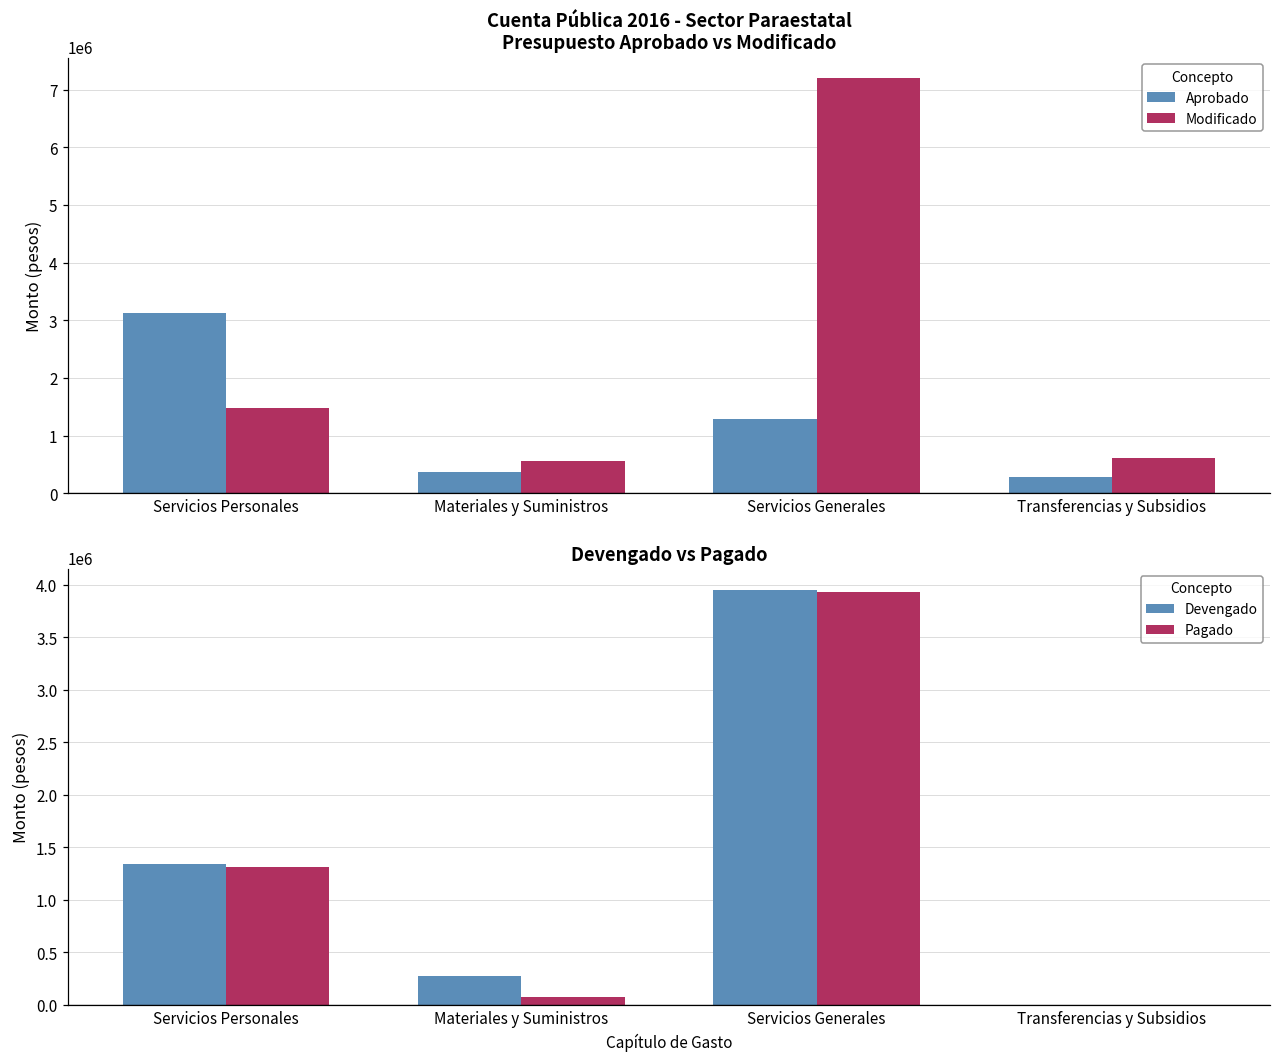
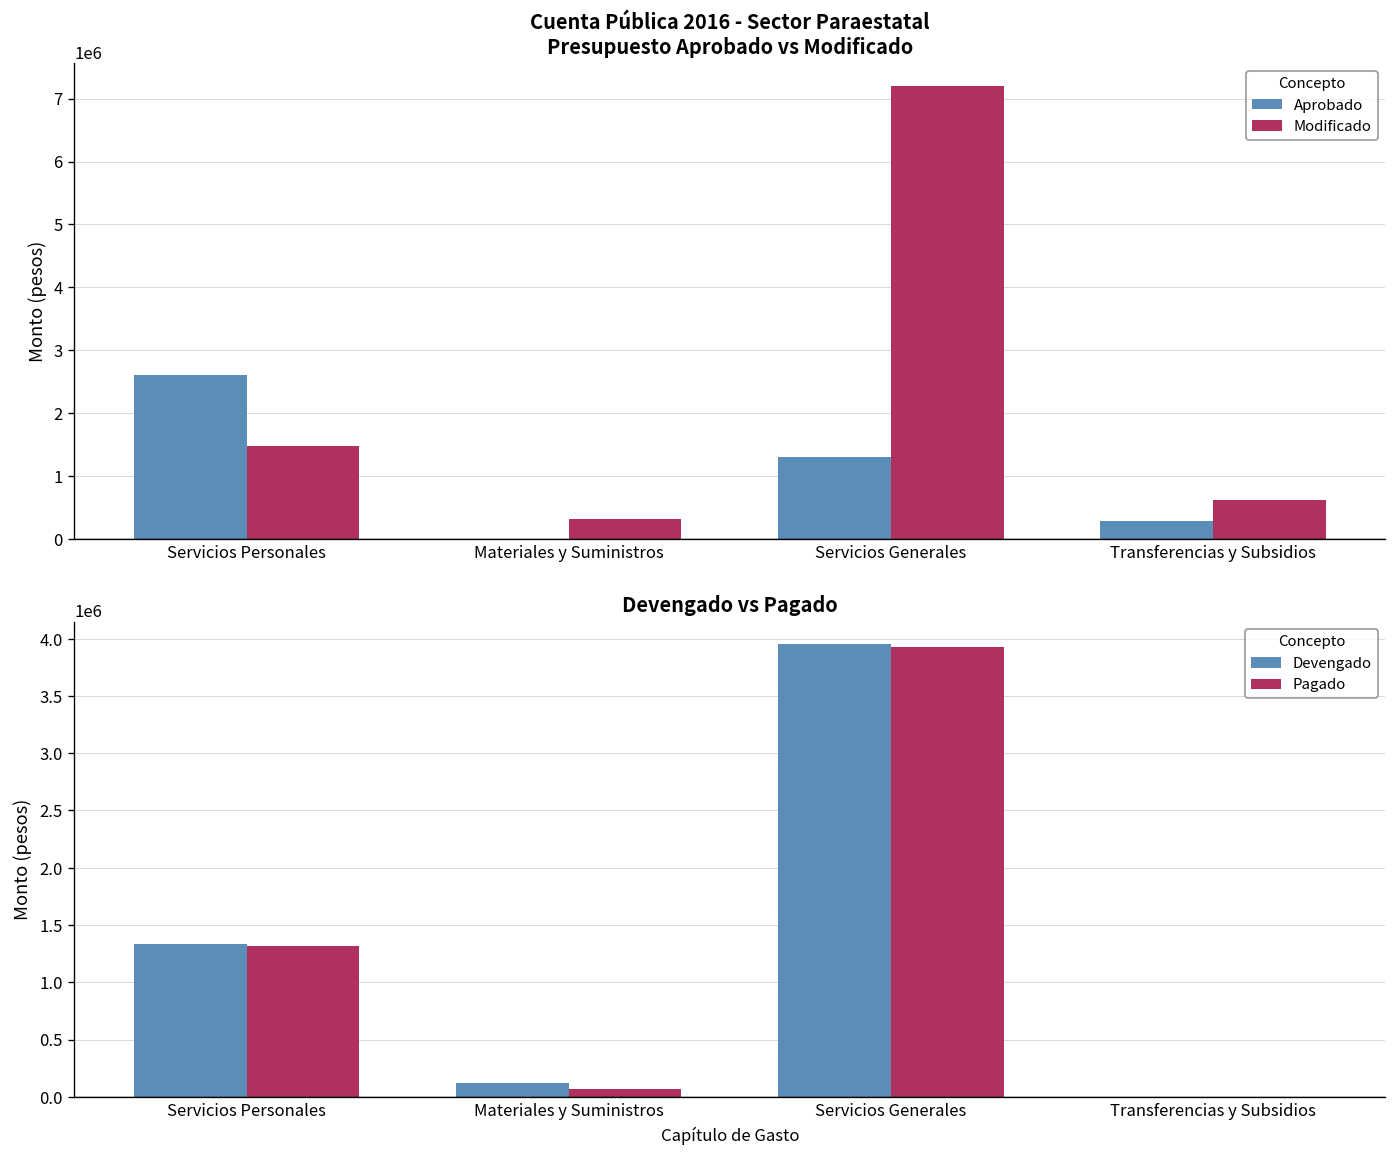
  {
    "Cuenta Pública 2016 - Sector Paraestatal Presupuesto Aprobado vs Modificado": {
      "Aprobado": {
-       "Servicios Personales": 3100000,
-       "Materiales y Suministros": 400000,
+       "Servicios Personales": 2600000,
+       "Materiales y Suministros": 0,
        "Servicios Generales": 1300000,
        "Transferencias y Subsidios": 300000
      },
      "Modificado": {
        "Servicios Personales": 1500000,
-       "Materiales y Suministros": 600000,
+       "Materiales y Suministros": 300000,
        "Servicios Generales": 7200000,
        "Transferencias y Subsidios": 600000
      }
    },
    "Devengado vs Pagado": {
      "Devengado": {
        "Servicios Personales": 1300000,
-       "Materiales y Suministros": 300000,
+       "Materiales y Suministros": 100000,
        "Servicios Generales": 4000000,
        "Transferencias y Subsidios": 0
      },
      "Pagado": {
        "Servicios Personales": 1300000,
        "Materiales y Suministros": 100000,
        "Servicios Generales": 3900000,
        "Transferencias y Subsidios": 0
      }
    }
  }
